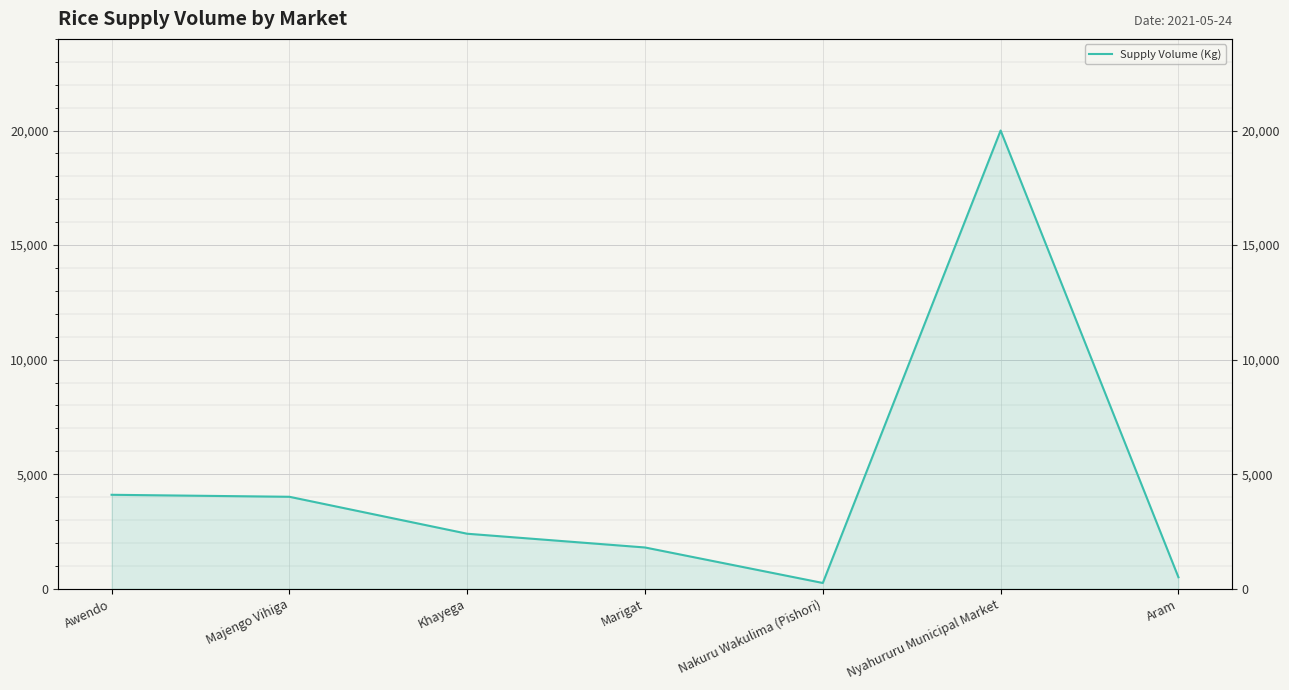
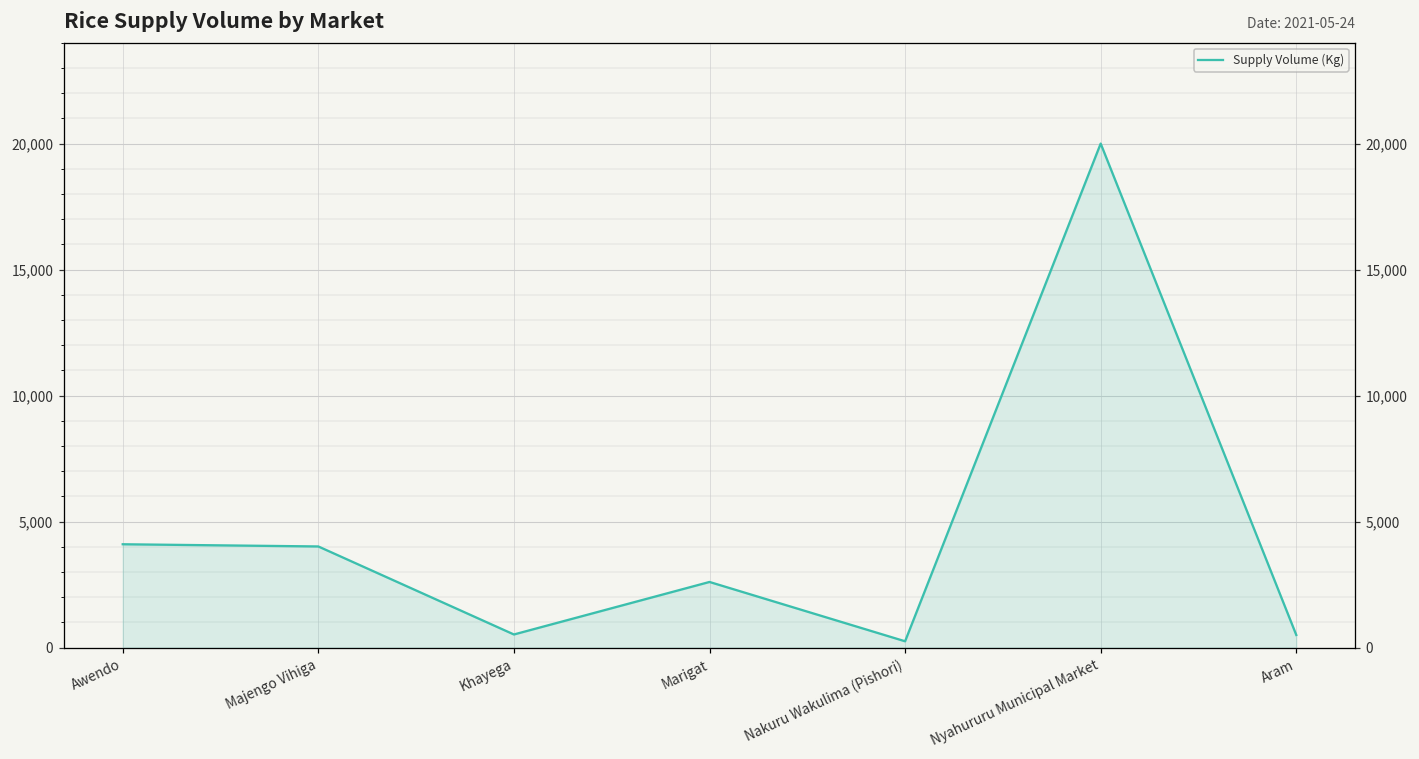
  {
    "Awendo": "4,100",
    "Majengo Vihiga": "4,000",
-   "Khayega": "2,400",
-   "Marigat": "1,800",
+   "Khayega": "500",
+   "Marigat": "2,600",
    "Nakuru Wakulima (Pishori)": "300",
    "Nyahururu Municipal Market": "20,000",
    "Aram": "500"
  }
